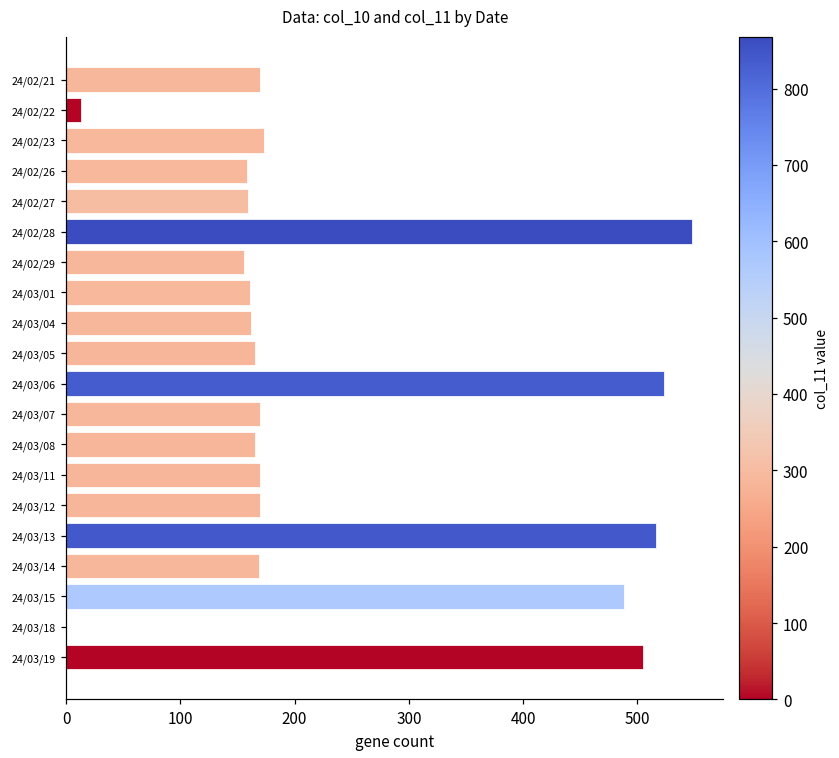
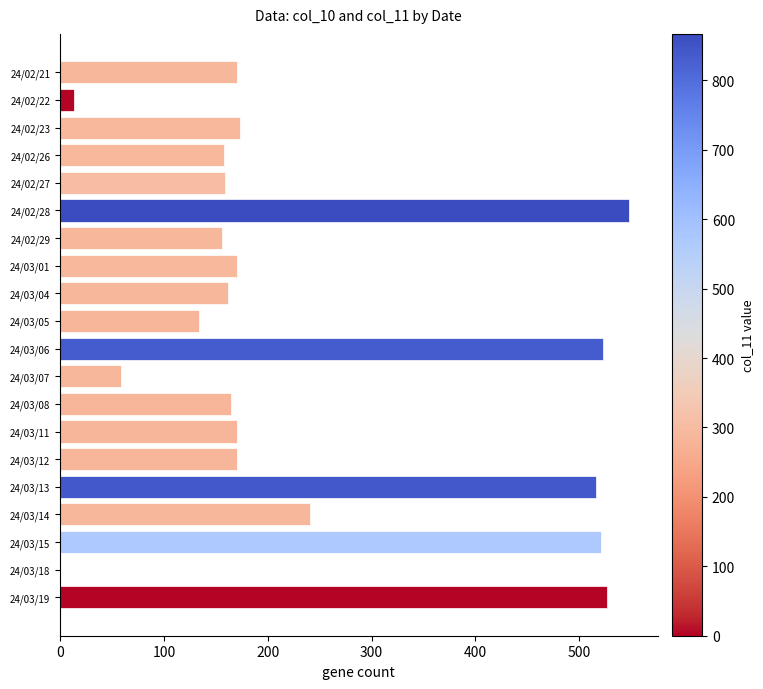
  {
    "24/02/21": 170,
    "24/02/22": 13,
    "24/02/23": 173,
    "24/02/26": 158,
    "24/02/27": 159,
    "24/02/28": 548,
    "24/02/29": 156,
-   "24/03/01": 161,
+   "24/03/01": 170,
    "24/03/04": 162,
-   "24/03/05": 165,
+   "24/03/05": 134,
    "24/03/06": 523,
-   "24/03/07": 170,
+   "24/03/07": 59,
    "24/03/08": 165,
    "24/03/11": 170,
    "24/03/12": 170,
    "24/03/13": 516,
-   "24/03/14": 169,
-   "24/03/15": 488,
+   "24/03/14": 241,
+   "24/03/15": 521,
    "24/03/18": 0,
-   "24/03/19": 505
+   "24/03/19": 527
  }
